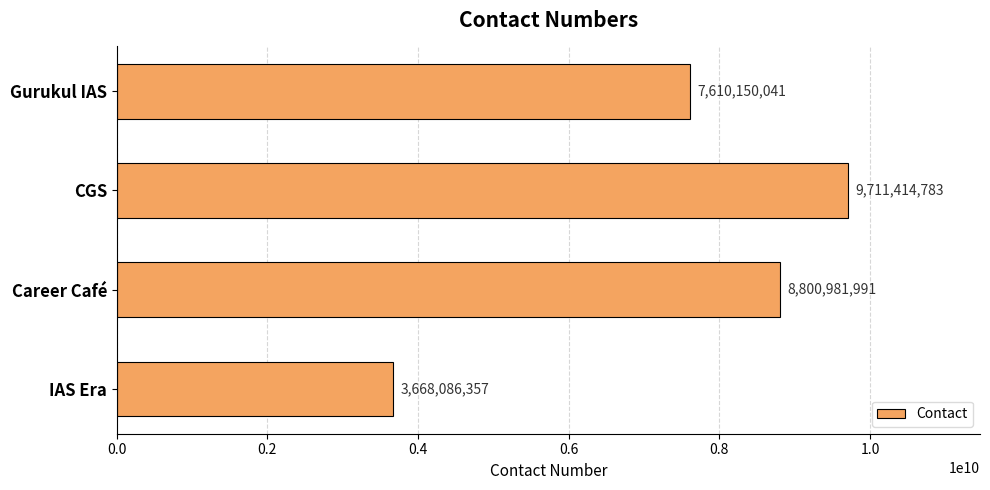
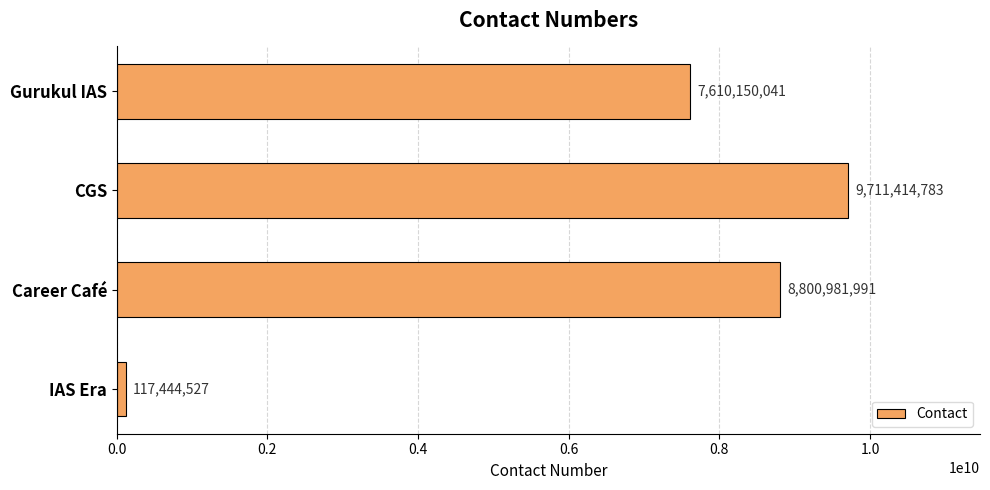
  {
    "Gurukul IAS": "7,610,150,041",
    "CGS": "9,711,414,783",
    "Career Café": "8,800,981,991",
-   "IAS Era": "3,668,086,357"
+   "IAS Era": "117,444,527"
  }
